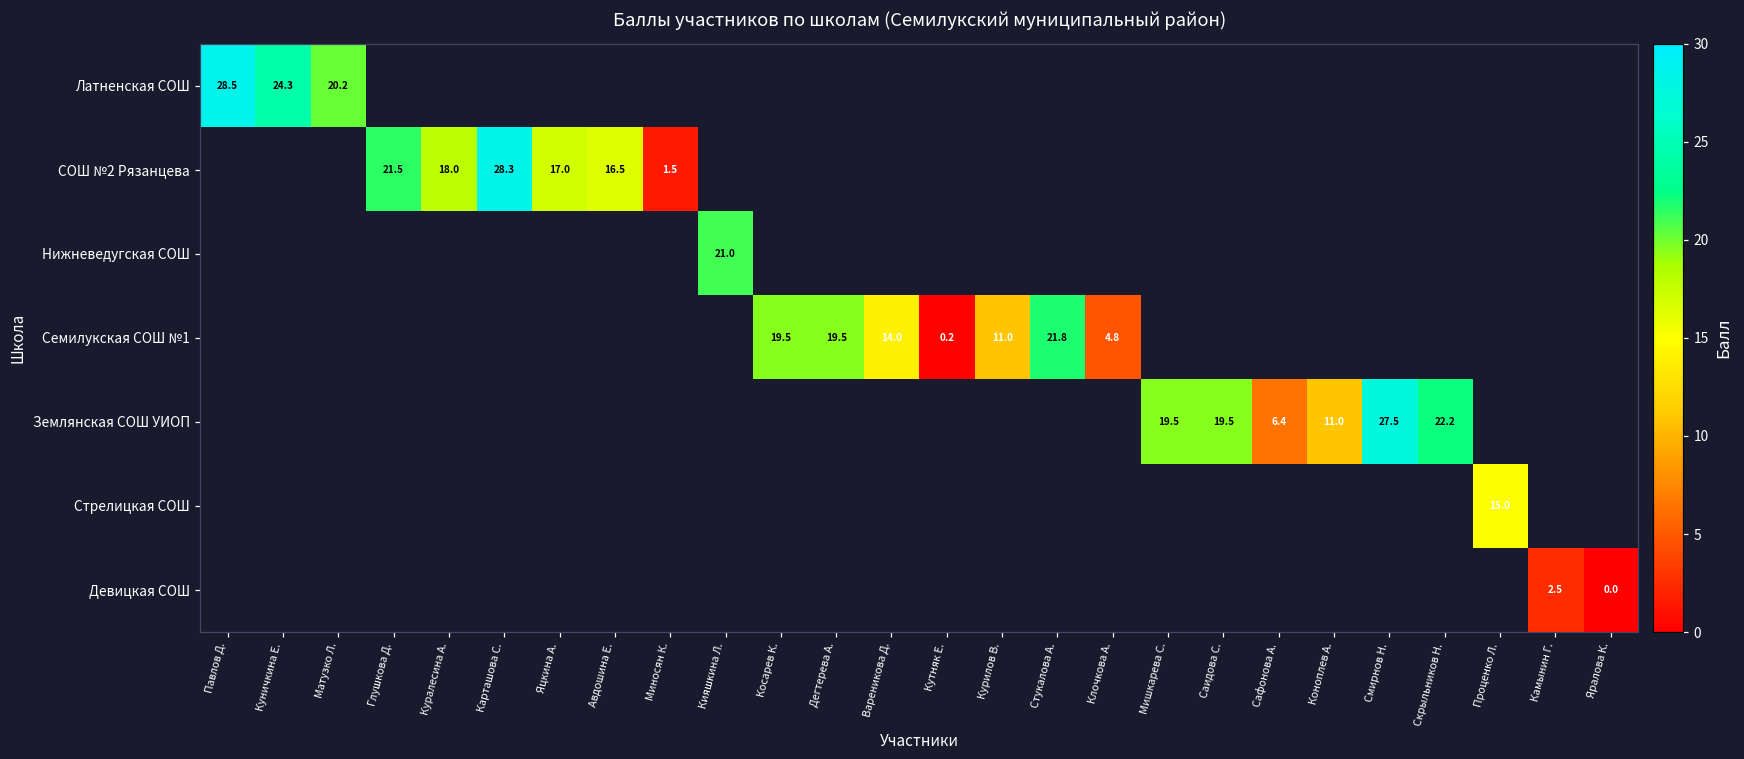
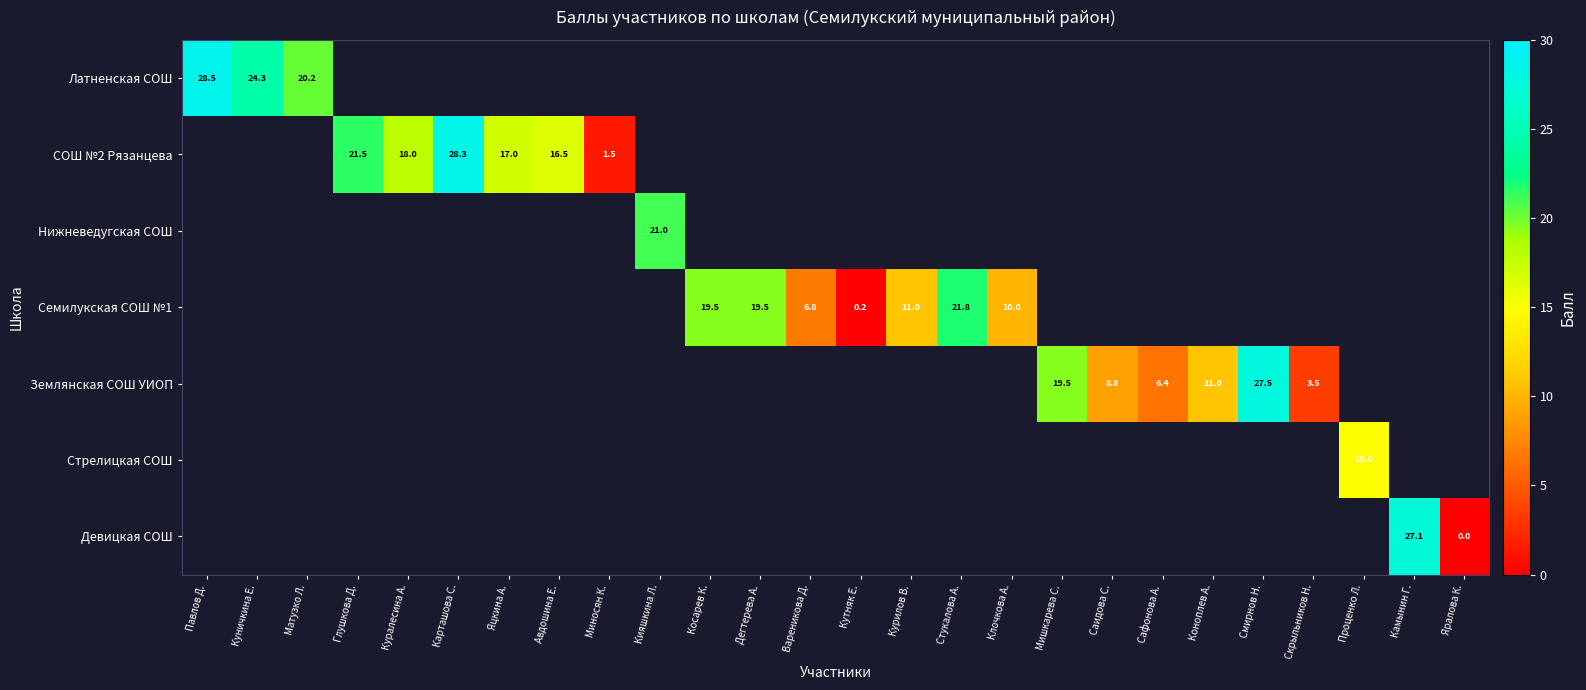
  {
    "Латненская СОШ": {
      "Павлов Д.": 28.5,
      "Куничкина Е.": 24.3,
      "Матузко Л.": 20.2
    },
    "СОШ №2 Рязанцева": {
      "Глушкова Д.": 21.5,
      "Куралесина А.": 18.0,
      "Карташова С.": 28.3,
      "Яцкина А.": 17.0,
      "Авдошина Е.": 16.5,
      "Миносян К.": 1.5
    },
    "Нижневедугская СОШ": {
      "Кияшкина Л.": 21.0
    },
    "Семилукская СОШ №1": {
      "Косарев К.": 19.5,
      "Дегтерева А.": 19.5,
-     "Вареникова Д.": 14.0,
+     "Вареникова Д.": 6.8,
      "Кутняк Е.": 0.2,
      "Курилов В.": 11.0,
      "Стукалова А.": 21.8,
-     "Клочкова А.": 4.8
+     "Клочкова А.": 10.0
    },
    "Землянская СОШ УИОП": {
      "Мишкарева С.": 19.5,
-     "Саидова С.": 19.5,
+     "Саидова С.": 8.8,
      "Сафонова А.": 6.4,
      "Коноплев А.": 11.0,
      "Смирнов Н.": 27.5,
-     "Скрыльников Н.": 22.2
+     "Скрыльников Н.": 3.5
    },
    "Стрелицкая СОШ": {
      "Проценко Л.": 15.0
    },
    "Девицкая СОШ": {
-     "Камынин Г.": 2.5,
+     "Камынин Г.": 27.1,
      "Яралова К.": 0.0
    }
  }
